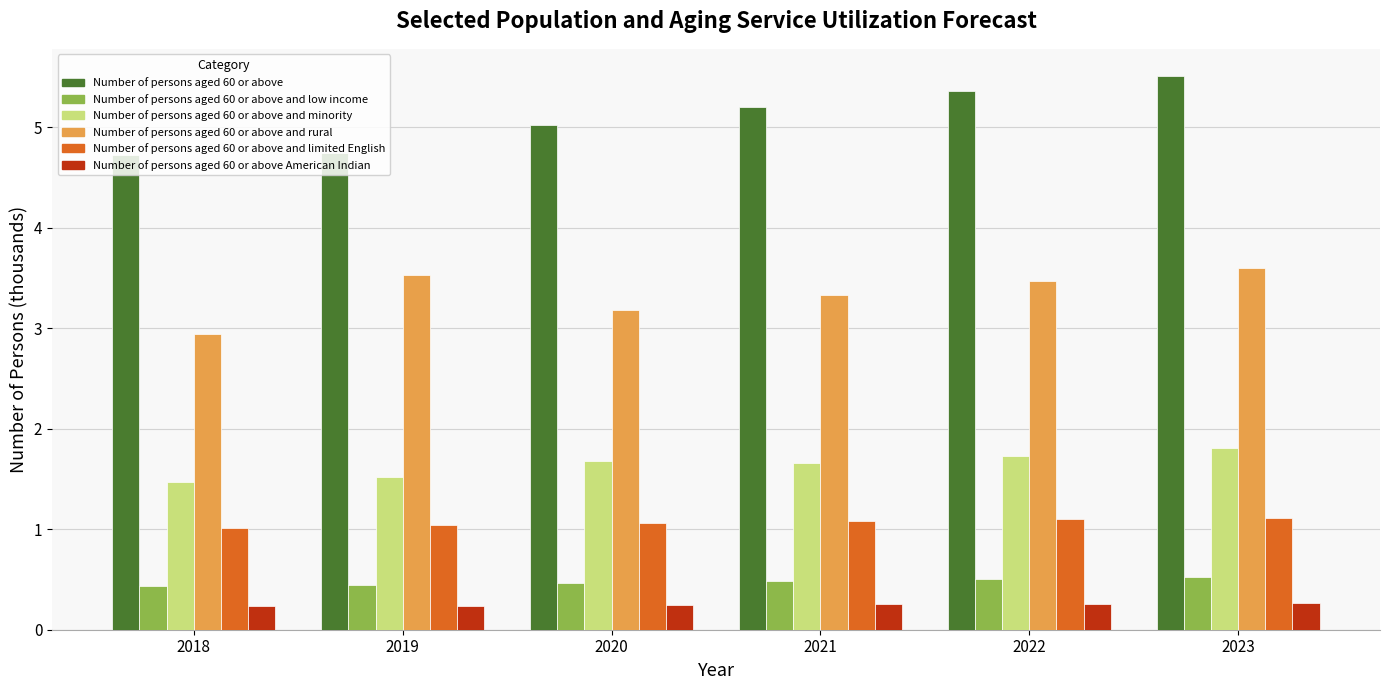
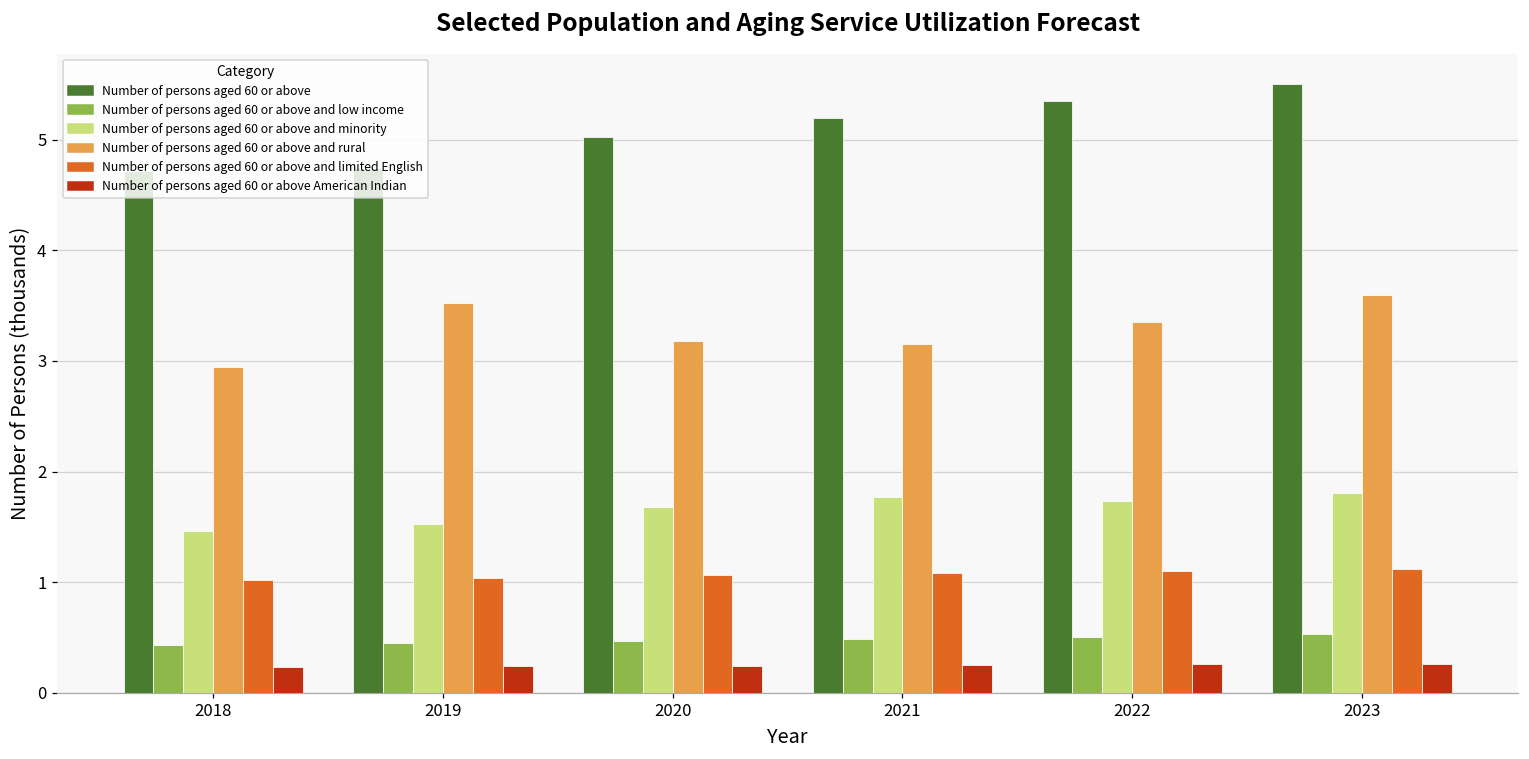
  {
    "Number of persons aged 60 or above": {
      "2020": 5.02,
      "2021": 5.20,
      "2022": 5.35,
      "2023": 5.50
    },
    "Number of persons aged 60 or above and low income": {
      "2018": 0.43,
      "2019": 0.45,
      "2020": 0.46,
      "2021": 0.49,
      "2022": 0.50,
      "2023": 0.53
    },
    "Number of persons aged 60 or above and minority": {
      "2018": 1.47,
      "2019": 1.52,
      "2020": 1.67,
-     "2021": 1.66,
+     "2021": 1.77,
      "2022": 1.73,
      "2023": 1.81
    },
    "Number of persons aged 60 or above and rural": {
      "2018": 2.94,
      "2019": 3.53,
      "2020": 3.18,
-     "2021": 3.33,
-     "2022": 3.47,
+     "2021": 3.15,
+     "2022": 3.35,
      "2023": 3.60
    },
    "Number of persons aged 60 or above and limited English": {
      "2018": 1.02,
      "2019": 1.04,
      "2020": 1.06,
      "2021": 1.08,
      "2022": 1.10,
      "2023": 1.12
    },
    "Number of persons aged 60 or above American Indian": {
      "2018": 0.23,
      "2019": 0.24,
      "2020": 0.25,
      "2021": 0.25,
      "2022": 0.26,
      "2023": 0.26
    }
  }
